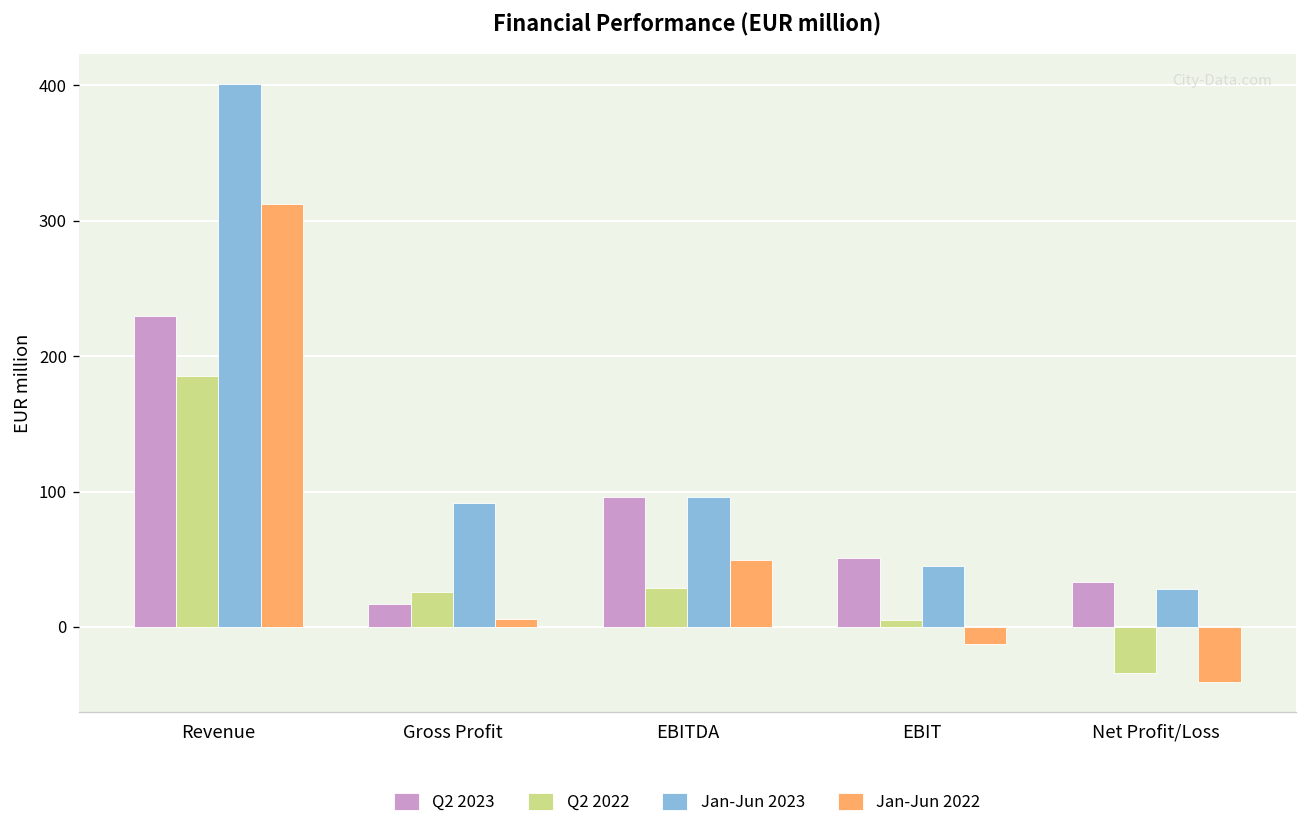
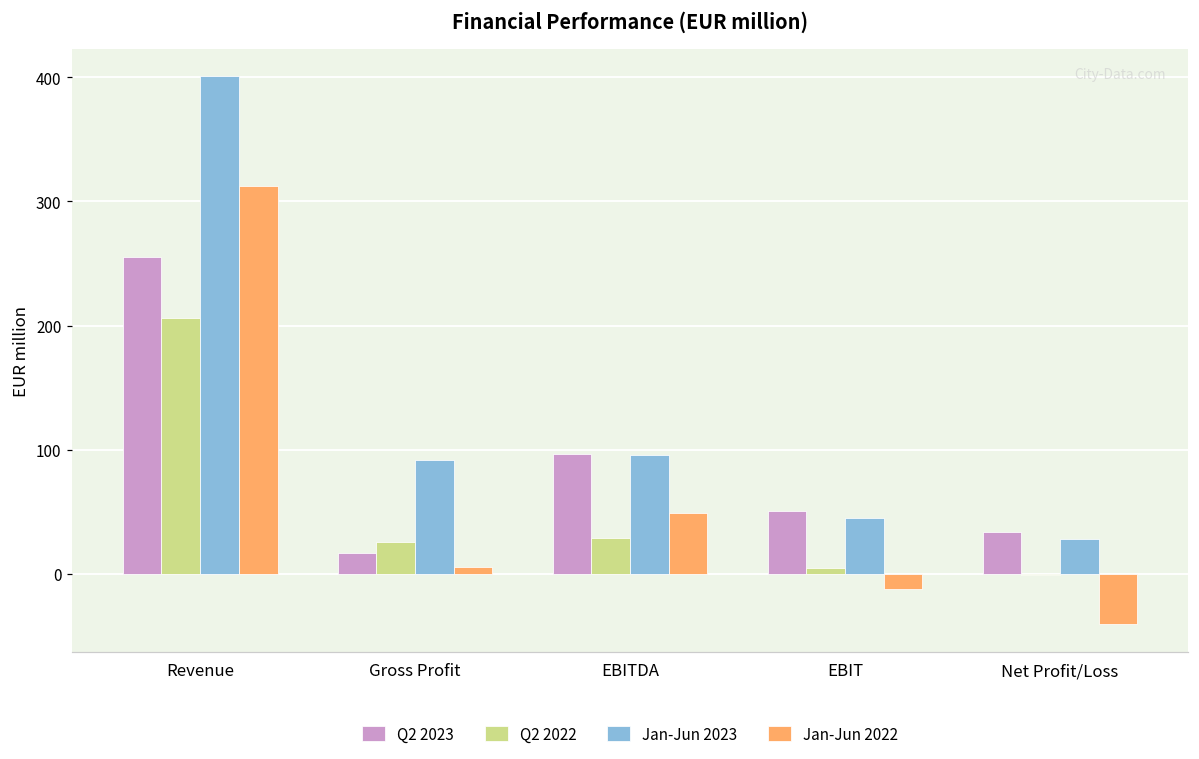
  {
    "Q2 2023": {
-     "Revenue": 230,
+     "Revenue": 255,
      "Gross Profit": 17,
      "EBITDA": 96,
      "EBIT": 51,
      "Net Profit/Loss": 33
    },
    "Q2 2022": {
-     "Revenue": 185,
+     "Revenue": 206,
      "Gross Profit": 26,
      "EBITDA": 29,
      "EBIT": 5,
-     "Net Profit/Loss": -34
+     "Net Profit/Loss": -1
    },
    "Jan-Jun 2023": {
      "Revenue": 401,
      "Gross Profit": 91,
      "EBITDA": 96,
      "EBIT": 45,
      "Net Profit/Loss": 28
    },
    "Jan-Jun 2022": {
      "Revenue": 312,
      "Gross Profit": 6,
      "EBITDA": 49,
      "EBIT": -13,
      "Net Profit/Loss": -41
    }
  }
